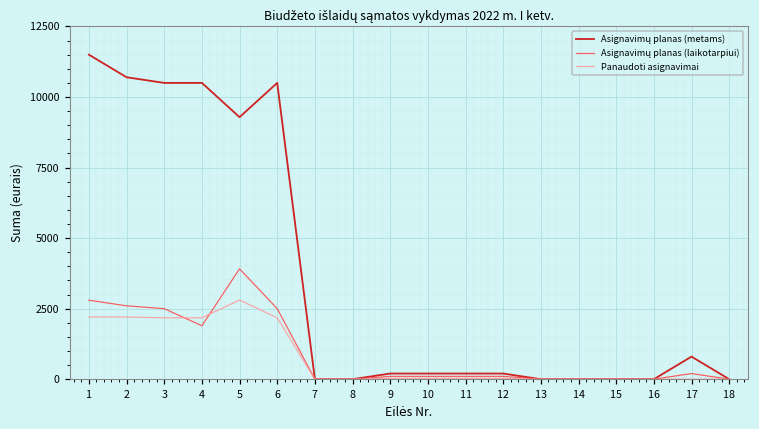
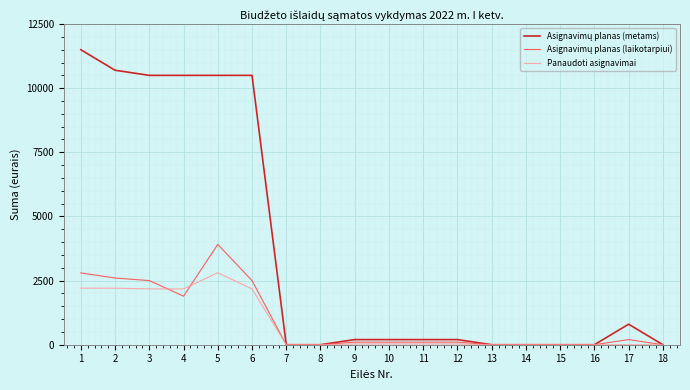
  {
    "Asignavimų planas (metams)": {
      "1": 11500,
      "2": 10700,
      "3": 10500,
      "4": 10500,
-     "5": 9300,
+     "5": 10500,
      "6": 10500,
      "9": 200,
      "10": 200,
      "11": 200,
      "12": 200,
      "17": 800
    },
    "Asignavimų planas (laikotarpiui)": {
      "1": 2800,
      "2": 2600,
      "3": 2500,
      "4": 1900,
      "5": 3900,
      "6": 2500,
      "17": 200
    },
    "Panaudoti asignavimai": {
      "1": 2200,
      "2": 2200,
      "3": 2200,
      "4": 2200,
      "5": 2800,
      "6": 2200,
      "17": 0
    }
  }
